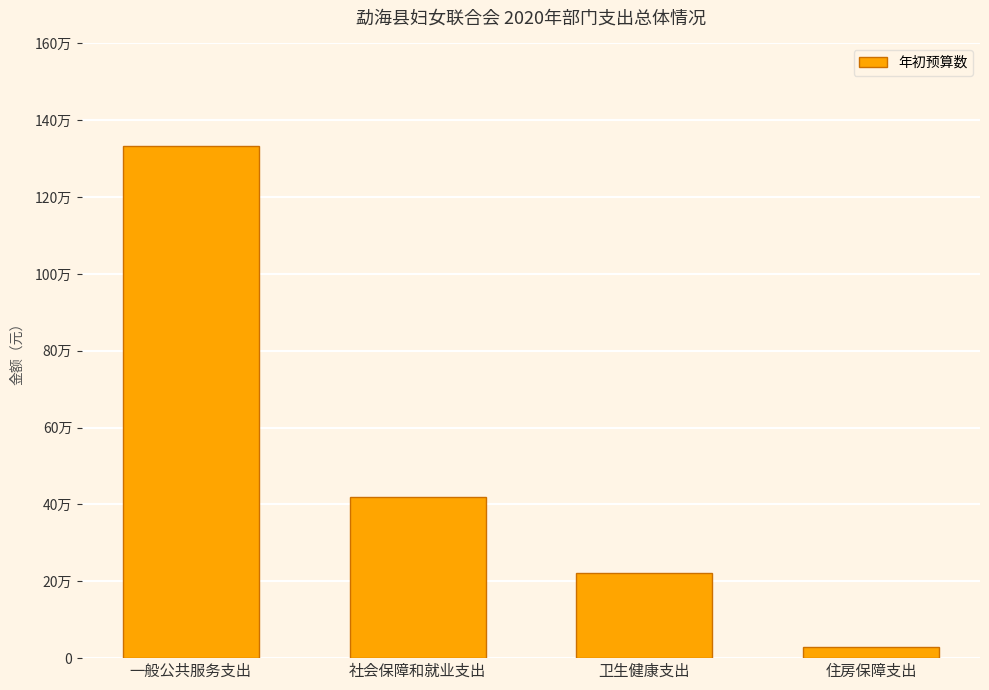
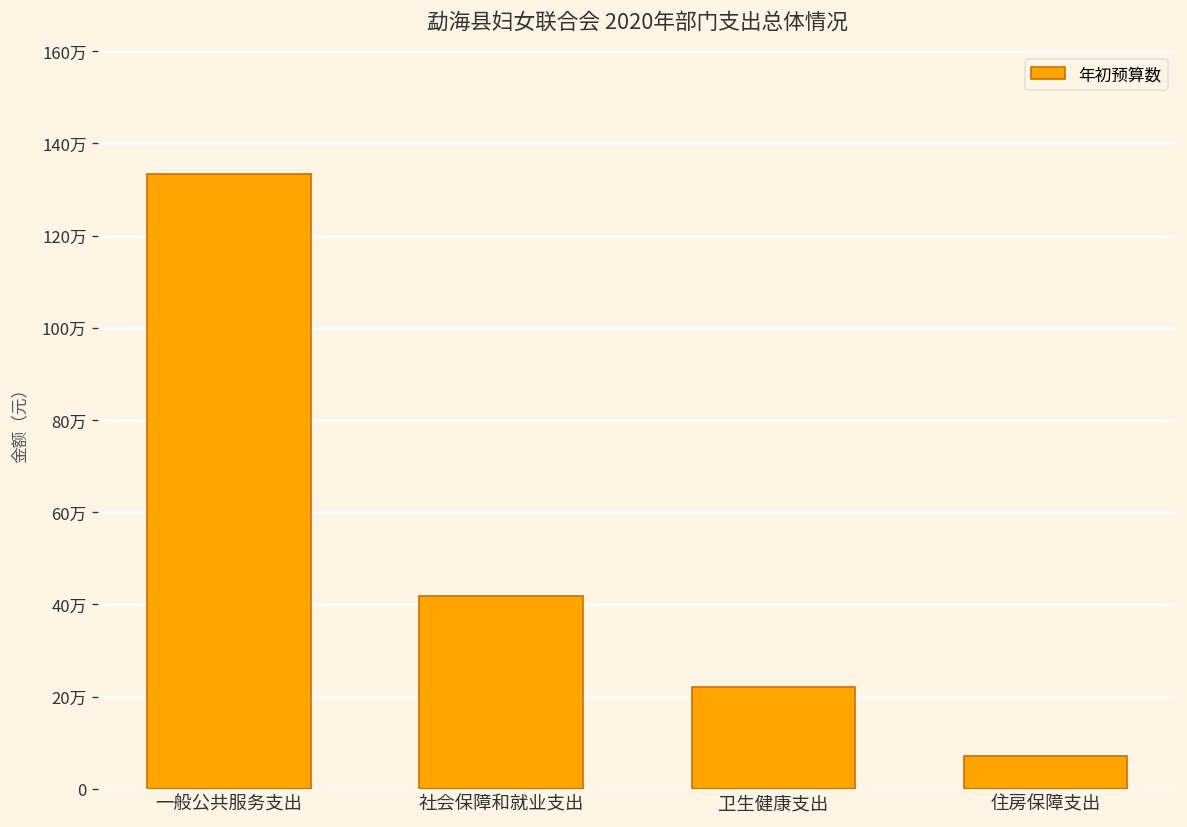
  {
    "一般公共服务支出": "133万",
    "社会保障和就业支出": "42万",
    "卫生健康支出": "22万",
-   "住房保障支出": "3万"
+   "住房保障支出": "7万"
  }
